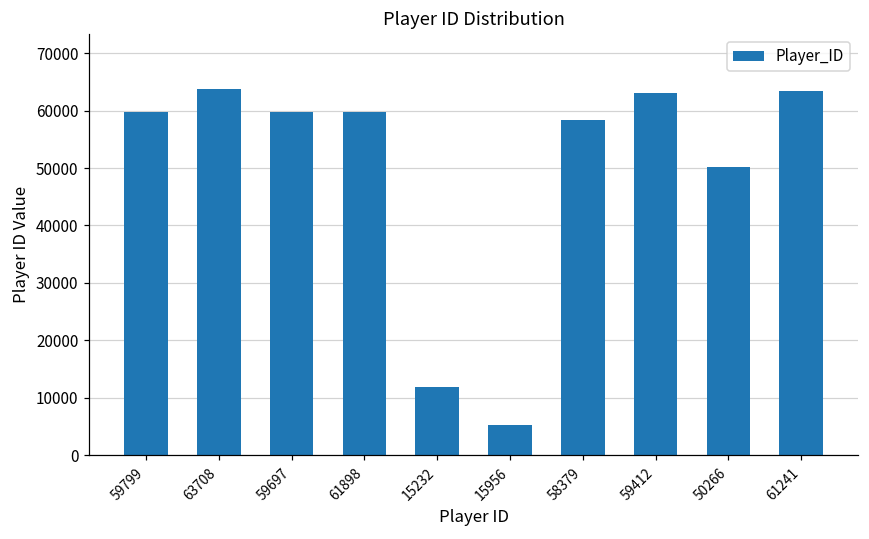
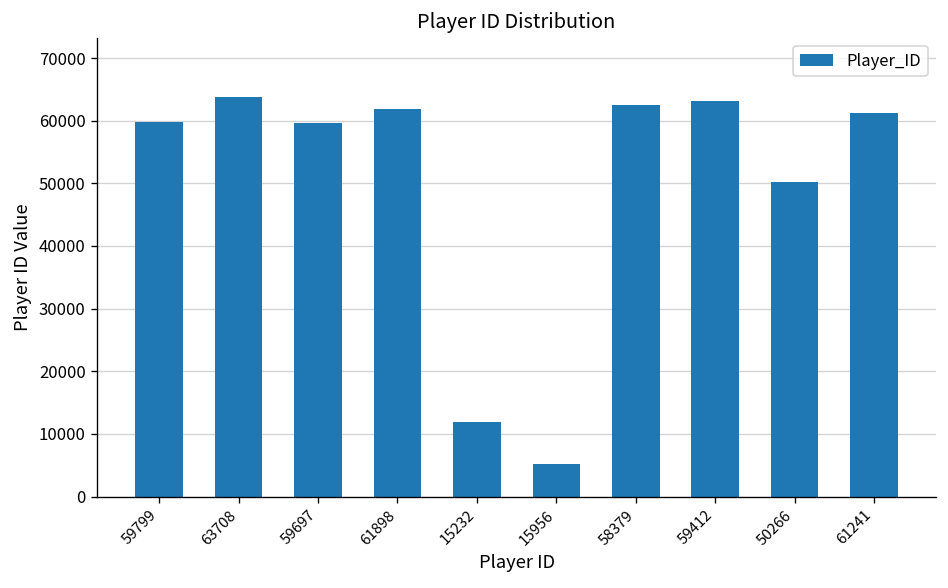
  {
    "59799": 60000,
    "63708": 64000,
    "59697": 60000,
-   "61898": 60000,
+   "61898": 62000,
    "15232": 12000,
    "15956": 5000,
-   "58379": 58000,
+   "58379": 63000,
    "59412": 63000,
    "50266": 50000,
-   "61241": 63000
+   "61241": 61000
  }
